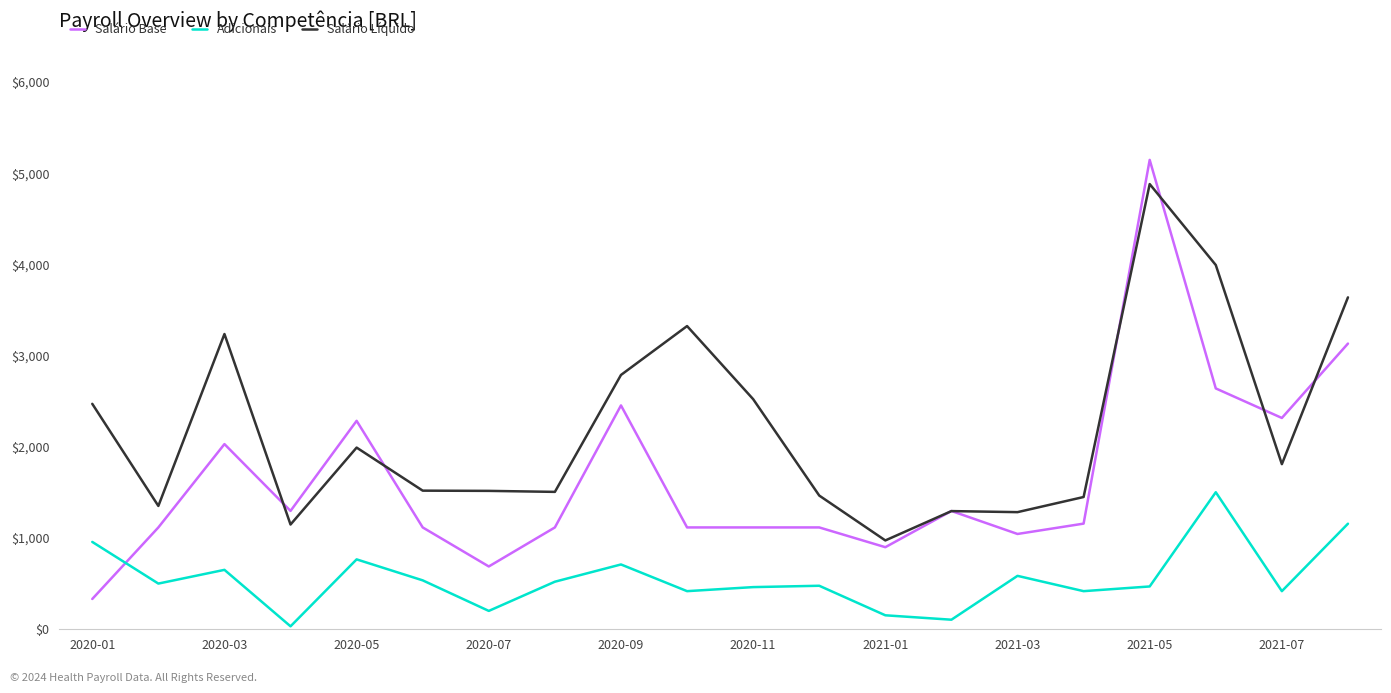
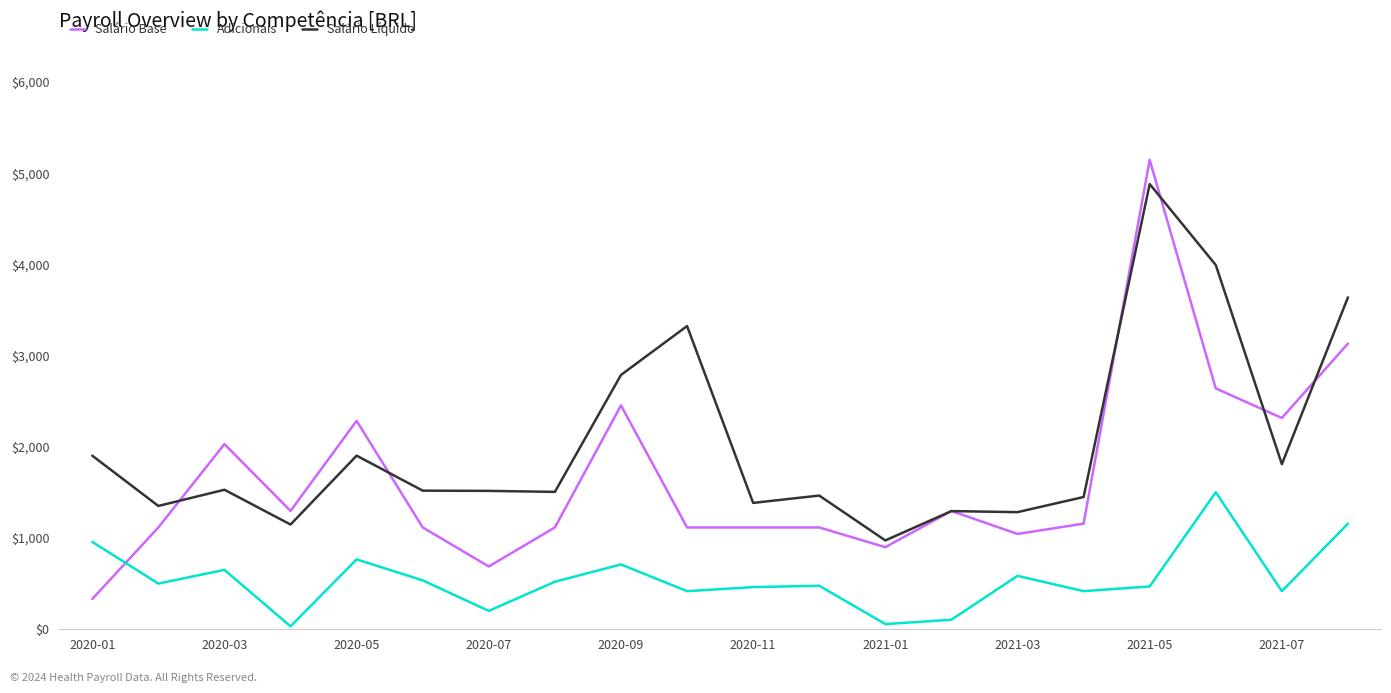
  {
    "Salário Base": {
      "2020-01": "$300",
      "2020-03": "$2,000",
      "2020-05": "$2,300",
      "2020-07": "$700",
      "2020-09": "$2,500",
      "2020-11": "$1,100",
      "2021-01": "$900",
      "2021-03": "$1,000",
      "2021-05": "$5,100",
      "2021-07": "$2,300"
    },
    "Adicionais": {
      "2020-01": "$1,000",
      "2020-03": "$700",
      "2020-05": "$800",
      "2020-07": "$200",
      "2020-09": "$700",
      "2020-11": "$500",
-     "2021-01": "$200",
+     "2021-01": "$100",
      "2021-03": "$600",
      "2021-05": "$500",
      "2021-07": "$400"
    },
    "Salário Líquido": {
-     "2020-01": "$2,500",
-     "2020-03": "$3,200",
-     "2020-05": "$2,000",
+     "2020-01": "$1,900",
+     "2020-03": "$1,500",
+     "2020-05": "$1,900",
      "2020-07": "$1,500",
      "2020-09": "$2,800",
-     "2020-11": "$2,500",
+     "2020-11": "$1,400",
      "2021-01": "$1,000",
      "2021-03": "$1,300",
      "2021-05": "$4,900",
      "2021-07": "$1,800"
    }
  }
